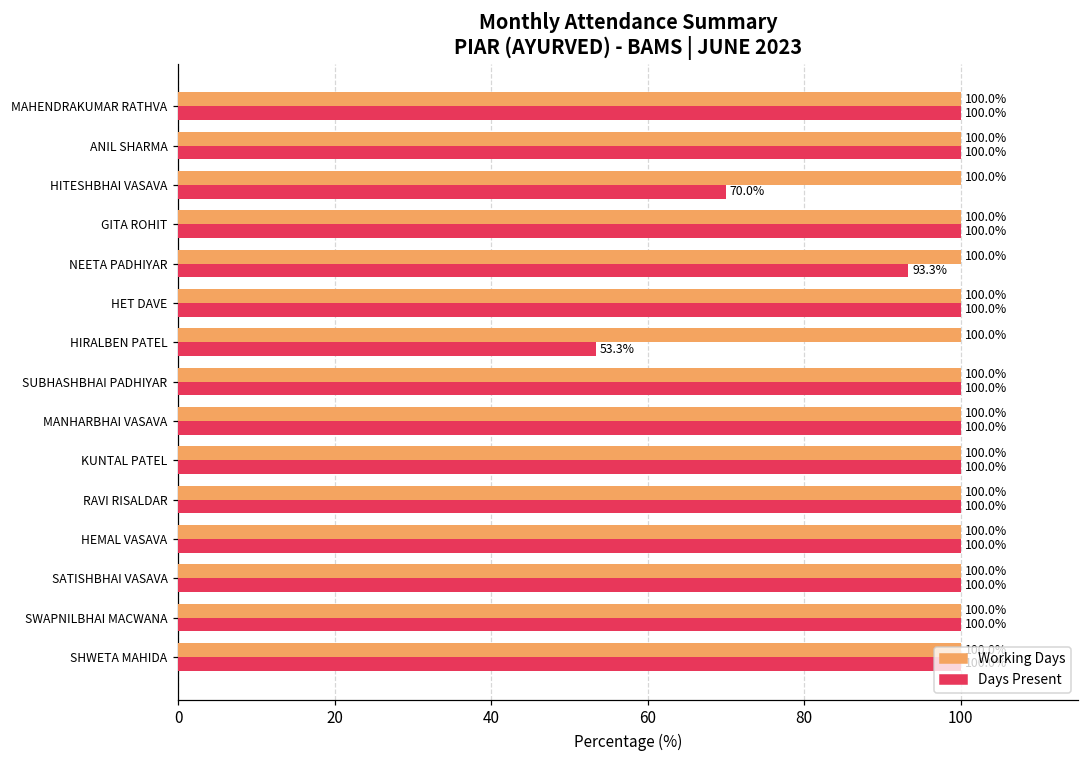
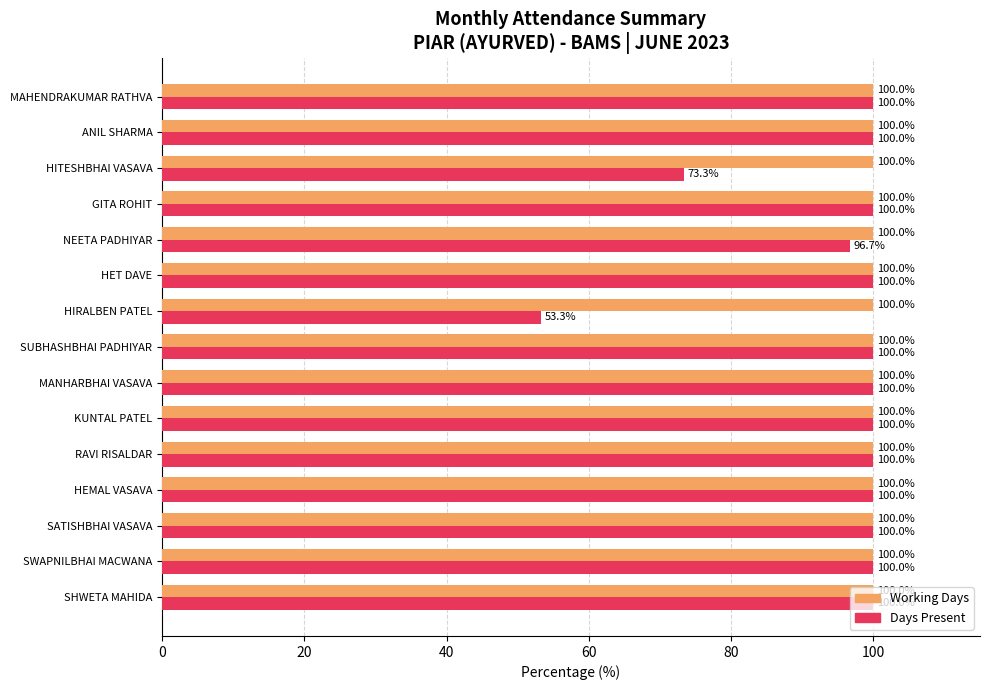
  {
    "Working Days": {
      "MAHENDRAKUMAR RATHVA": "100.0%",
      "ANIL SHARMA": "100.0%",
      "HITESHBHAI VASAVA": "100.0%",
      "GITA ROHIT": "100.0%",
      "NEETA PADHIYAR": "100.0%",
      "HET DAVE": "100.0%",
      "HIRALBEN PATEL": "100.0%",
      "SUBHASHBHAI PADHIYAR": "100.0%",
      "MANHARBHAI VASAVA": "100.0%",
      "KUNTAL PATEL": "100.0%",
      "RAVI RISALDAR": "100.0%",
      "HEMAL VASAVA": "100.0%",
      "SATISHBHAI VASAVA": "100.0%",
      "SWAPNILBHAI MACWANA": "100.0%"
    },
    "Days Present": {
      "MAHENDRAKUMAR RATHVA": "100.0%",
      "ANIL SHARMA": "100.0%",
-     "HITESHBHAI VASAVA": "70.0%",
+     "HITESHBHAI VASAVA": "73.3%",
      "GITA ROHIT": "100.0%",
-     "NEETA PADHIYAR": "93.3%",
+     "NEETA PADHIYAR": "96.7%",
      "HET DAVE": "100.0%",
      "HIRALBEN PATEL": "53.3%",
      "SUBHASHBHAI PADHIYAR": "100.0%",
      "MANHARBHAI VASAVA": "100.0%",
      "KUNTAL PATEL": "100.0%",
      "RAVI RISALDAR": "100.0%",
      "HEMAL VASAVA": "100.0%",
      "SATISHBHAI VASAVA": "100.0%",
      "SWAPNILBHAI MACWANA": "100.0%"
    }
  }
